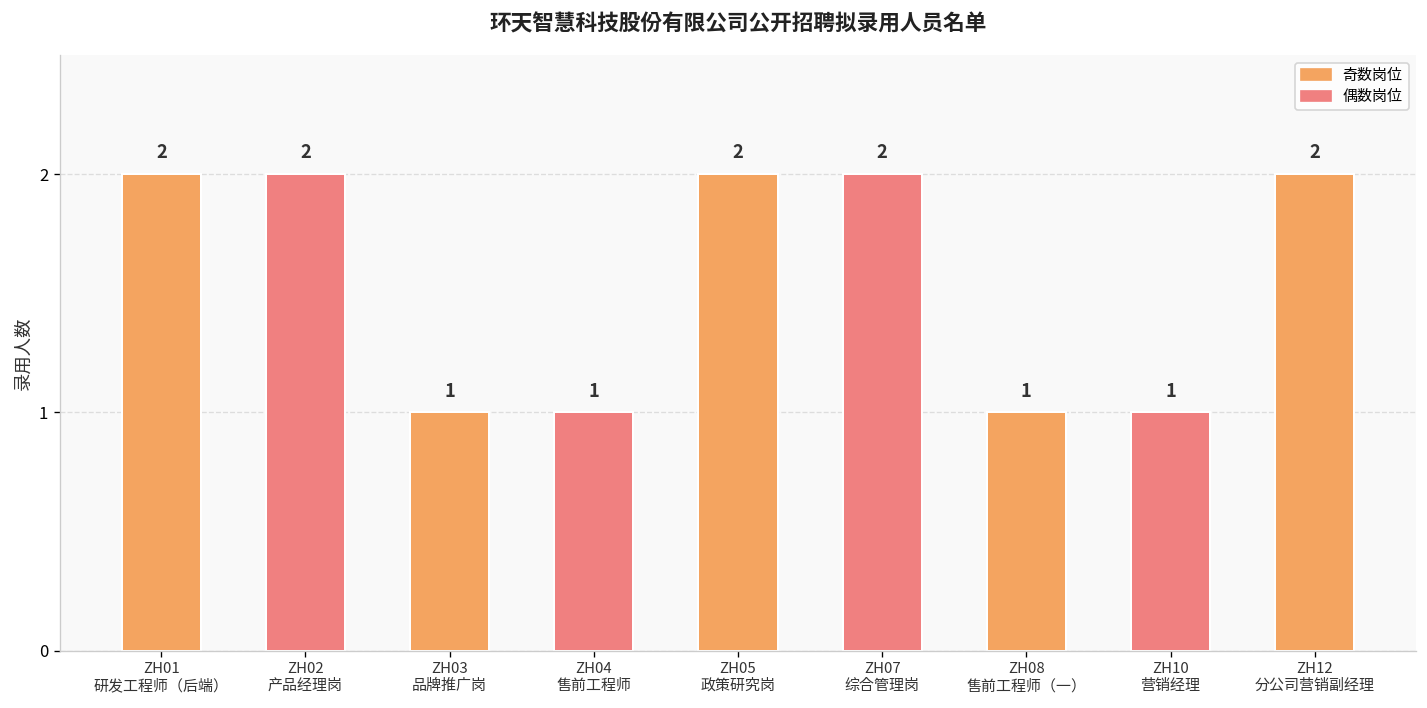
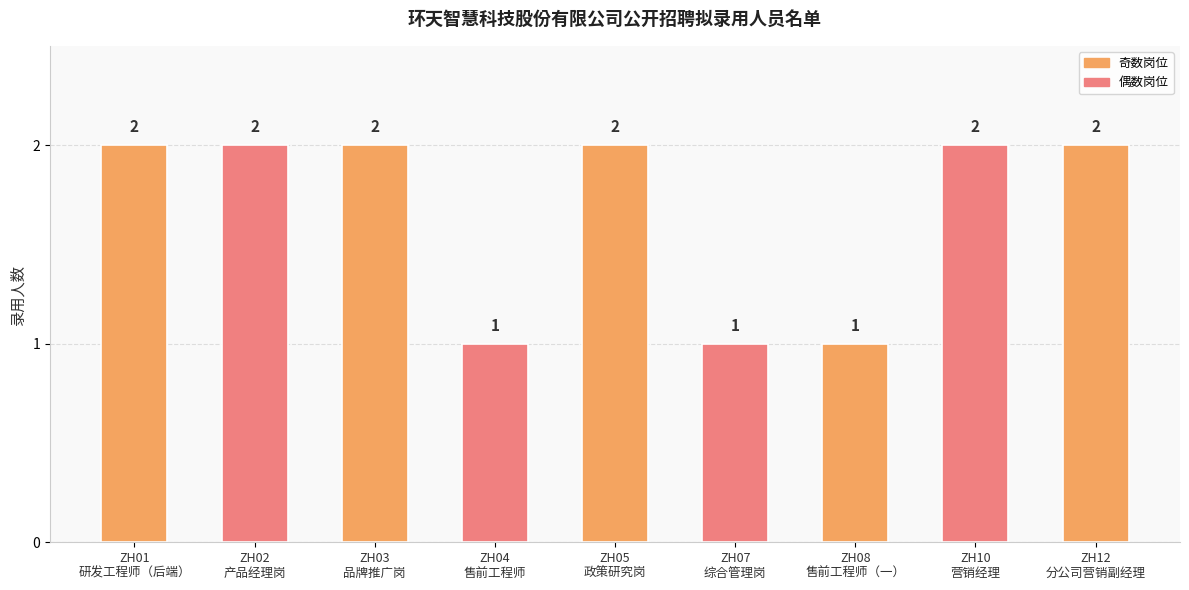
  {
    "ZH01 研发工程师（后端）": 2,
    "ZH02 产品经理岗": 2,
-   "ZH03 品牌推广岗": 1,
+   "ZH03 品牌推广岗": 2,
    "ZH04 售前工程师": 1,
    "ZH05 政策研究岗": 2,
-   "ZH07 综合管理岗": 2,
+   "ZH07 综合管理岗": 1,
    "ZH08 售前工程师（一）": 1,
-   "ZH10 营销经理": 1,
+   "ZH10 营销经理": 2,
    "ZH12 分公司营销副经理": 2
  }
